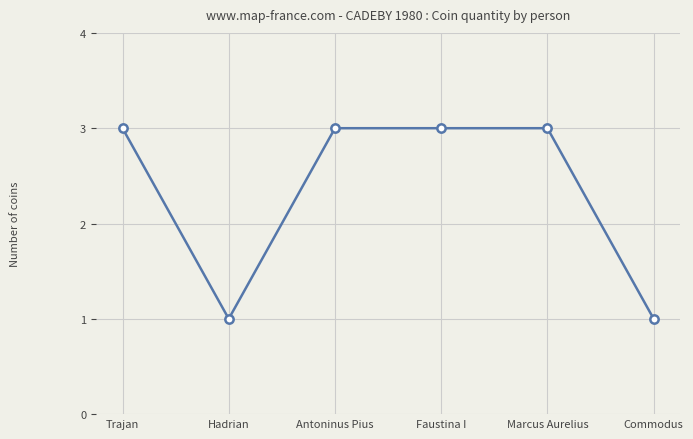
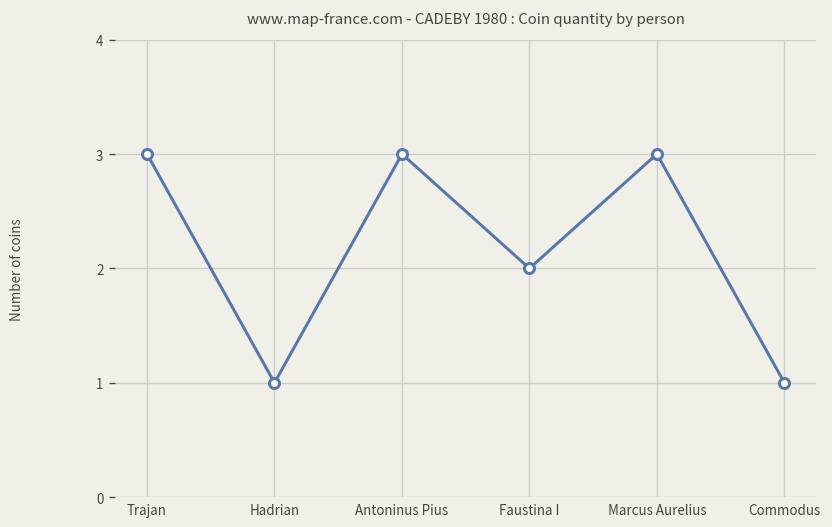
  {
    "Trajan": 3,
    "Hadrian": 1,
    "Antoninus Pius": 3,
-   "Faustina I": 3,
+   "Faustina I": 2,
    "Marcus Aurelius": 3,
    "Commodus": 1
  }
